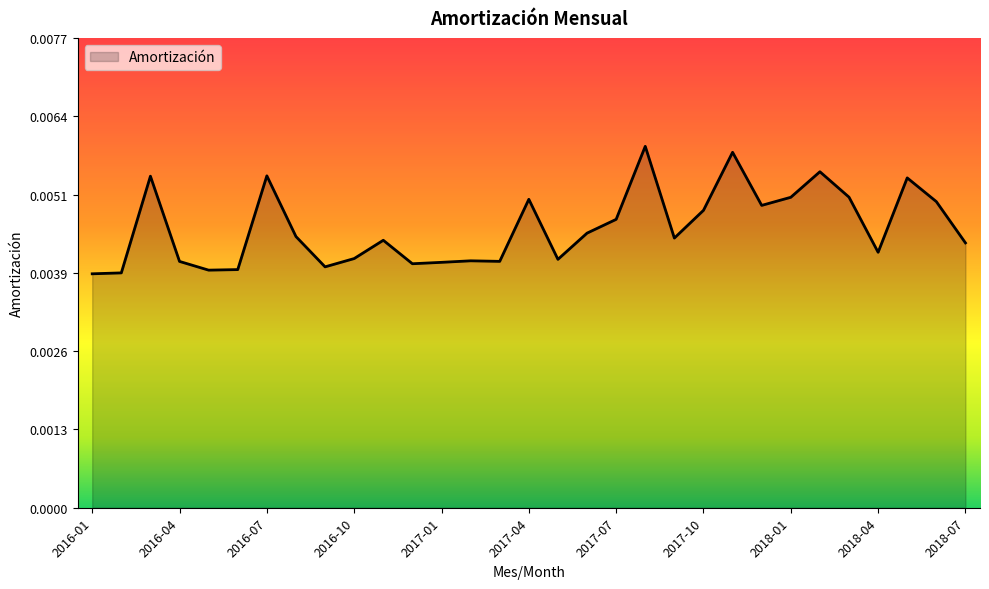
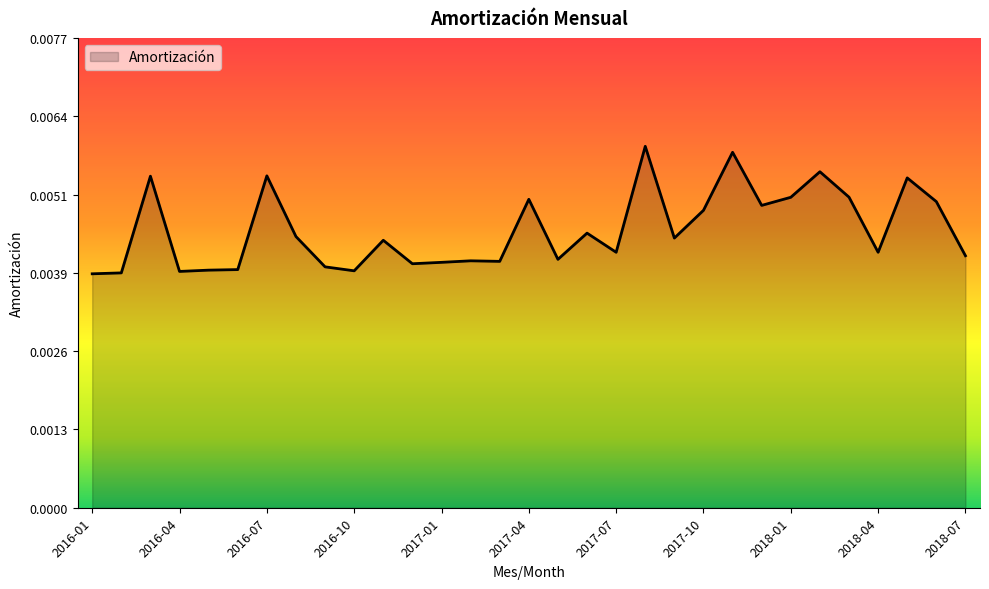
  {
    "2016-01": 0.0038,
-   "2016-04": 0.0040,
+   "2016-04": 0.0039,
    "2016-07": 0.0054,
-   "2016-10": 0.0041,
+   "2016-10": 0.0039,
    "2017-01": 0.0040,
    "2017-04": 0.0051,
-   "2017-07": 0.0047,
+   "2017-07": 0.0042,
    "2017-10": 0.0049,
    "2018-01": 0.0051,
    "2018-04": 0.0042,
-   "2018-07": 0.0043
+   "2018-07": 0.0041
  }
